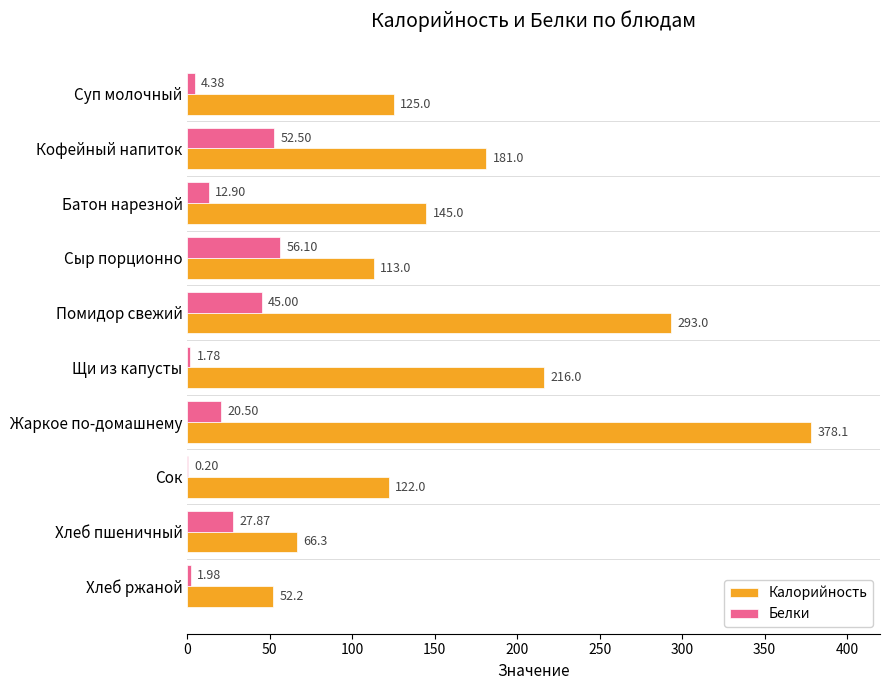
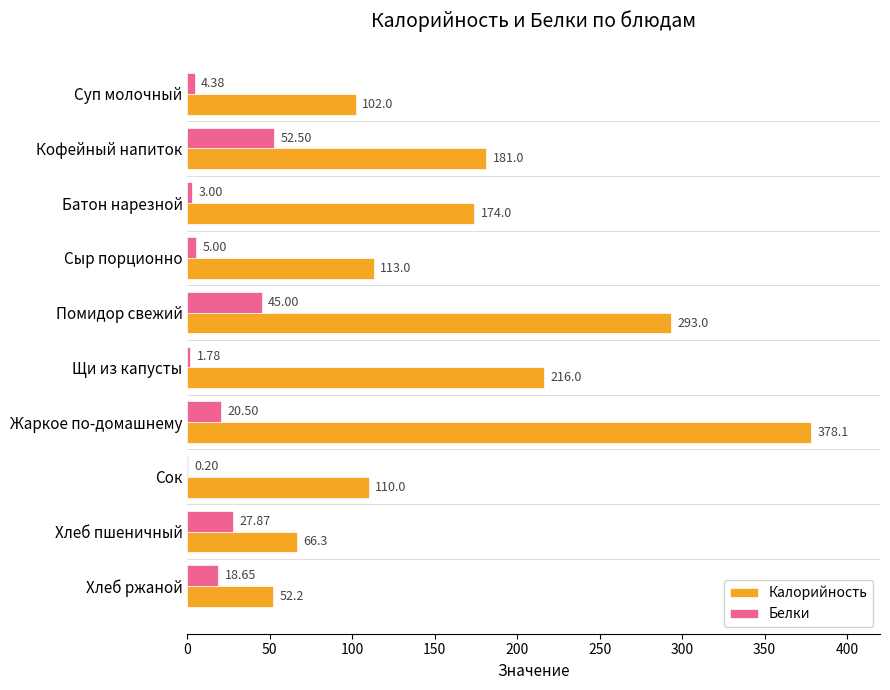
  {
    "Калорийность": {
-     "Суп молочный": 125.0,
+     "Суп молочный": 102.0,
      "Кофейный напиток": 181.0,
-     "Батон нарезной": 145.0,
+     "Батон нарезной": 174.0,
      "Сыр порционно": 113.0,
      "Помидор свежий": 293.0,
      "Щи из капусты": 216.0,
      "Жаркое по-домашнему": 378.1,
-     "Сок": 122.0,
+     "Сок": 110.0,
      "Хлеб пшеничный": 66.3,
      "Хлеб ржаной": 52.2
    },
    "Белки": {
      "Суп молочный": 4.38,
      "Кофейный напиток": 52.50,
-     "Батон нарезной": 12.90,
-     "Сыр порционно": 56.10,
+     "Батон нарезной": 3.00,
+     "Сыр порционно": 5.00,
      "Помидор свежий": 45.00,
      "Щи из капусты": 1.78,
      "Жаркое по-домашнему": 20.50,
      "Сок": 0.20,
      "Хлеб пшеничный": 27.87,
-     "Хлеб ржаной": 1.98
+     "Хлеб ржаной": 18.65
    }
  }
